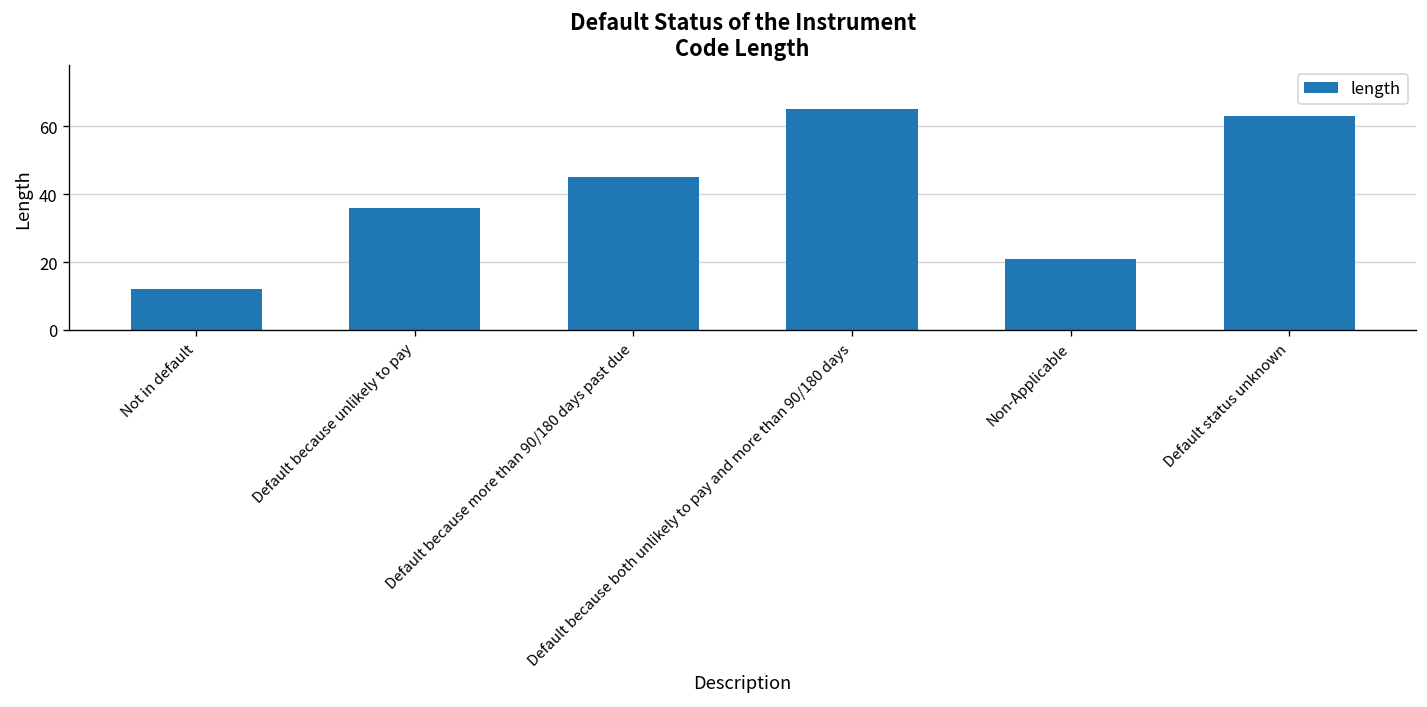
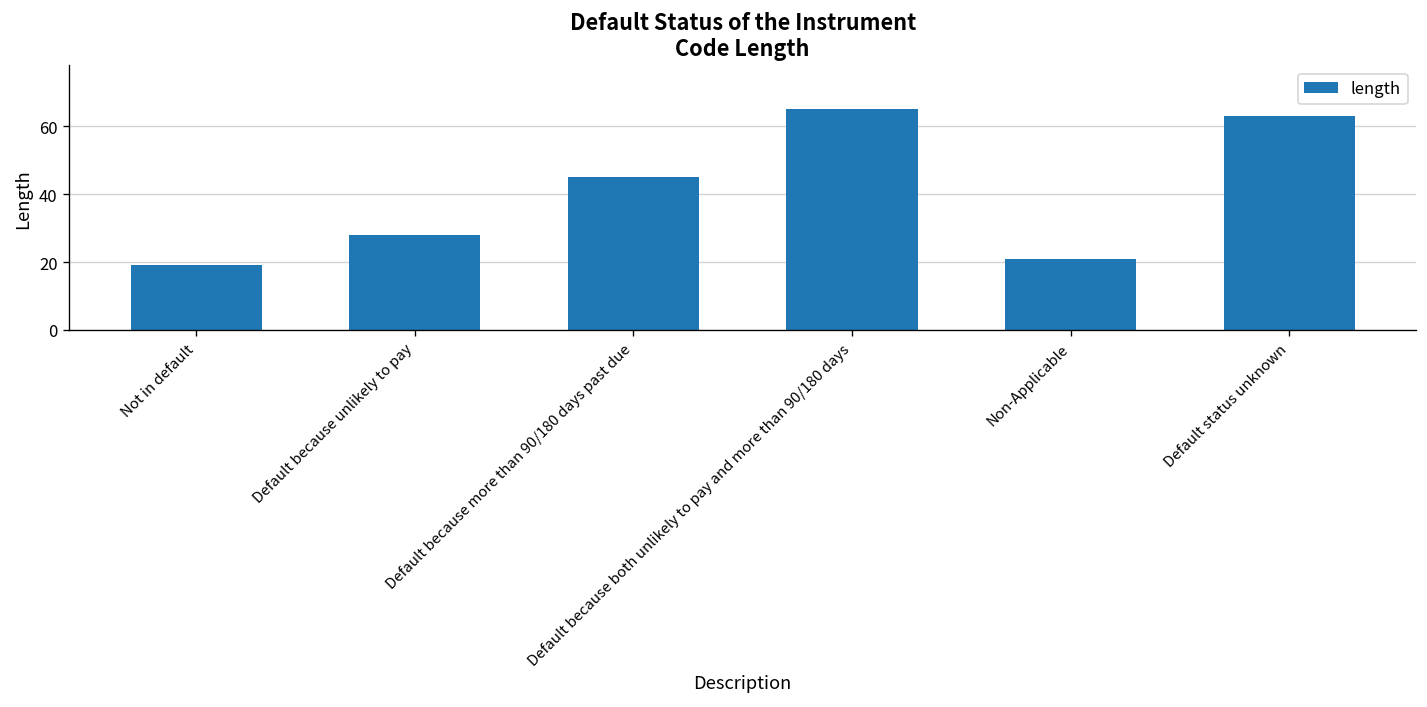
  {
-   "Not in default": 12,
-   "Default because unlikely to pay": 36,
+   "Not in default": 19,
+   "Default because unlikely to pay": 28,
    "Default because more than 90/180 days past due": 45,
    "Default because both unlikely to pay and more than 90/180 days": 65,
    "Non-Applicable": 21,
    "Default status unknown": 63
  }
